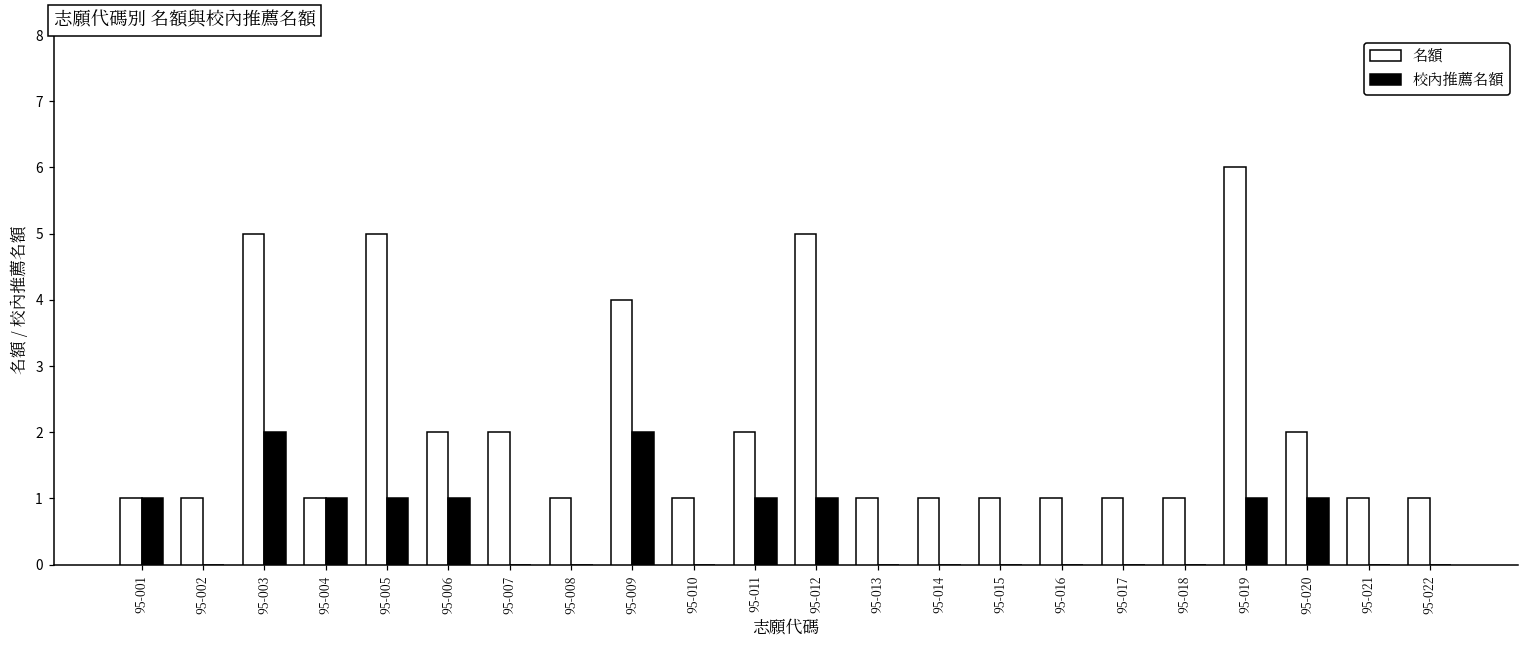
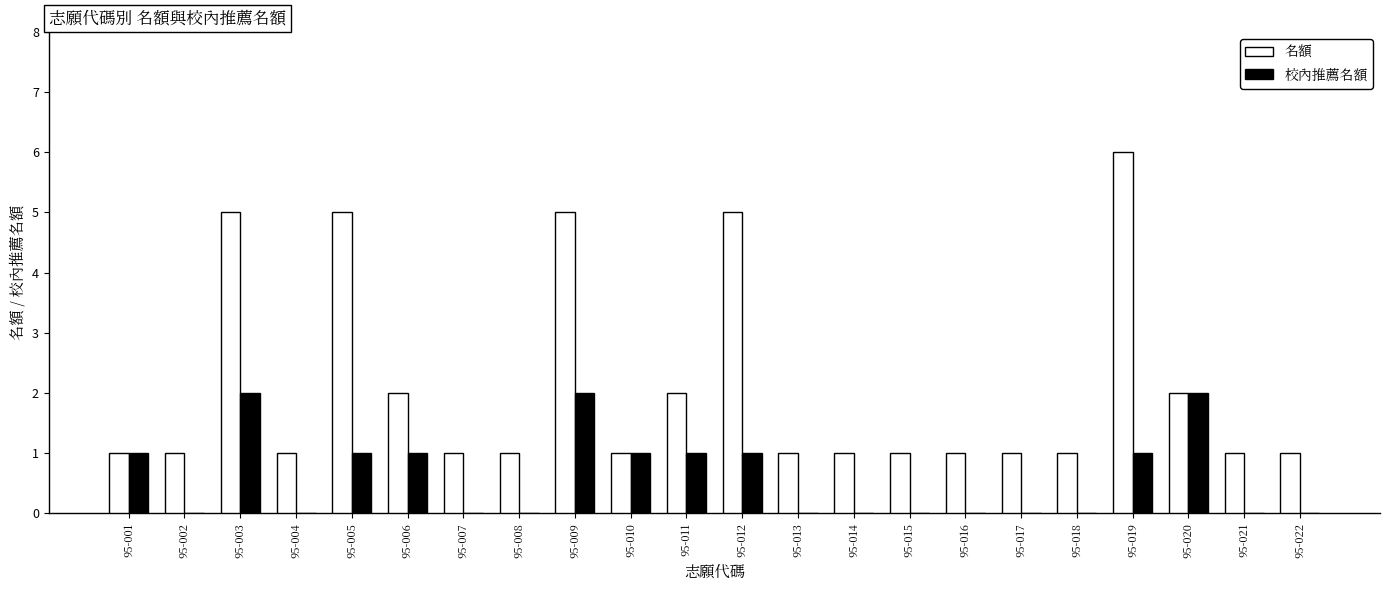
  {
    "名額": {
      "95-001": 1,
      "95-002": 1,
      "95-003": 5,
      "95-004": 1,
      "95-005": 5,
      "95-006": 2,
-     "95-007": 2,
+     "95-007": 1,
      "95-008": 1,
-     "95-009": 4,
+     "95-009": 5,
      "95-010": 1,
      "95-011": 2,
      "95-012": 5,
      "95-013": 1,
      "95-014": 1,
      "95-015": 1,
      "95-016": 1,
      "95-017": 1,
      "95-018": 1,
      "95-019": 6,
      "95-020": 2,
      "95-021": 1,
      "95-022": 1
    },
    "校內推薦名額": {
      "95-001": 1,
      "95-002": 0,
      "95-003": 2,
-     "95-004": 1,
+     "95-004": 0,
      "95-005": 1,
      "95-006": 1,
      "95-007": 0,
      "95-008": 0,
      "95-009": 2,
-     "95-010": 0,
+     "95-010": 1,
      "95-011": 1,
      "95-012": 1,
      "95-013": 0,
      "95-014": 0,
      "95-015": 0,
      "95-016": 0,
      "95-017": 0,
      "95-018": 0,
      "95-019": 1,
-     "95-020": 1,
+     "95-020": 2,
      "95-021": 0,
      "95-022": 0
    }
  }
